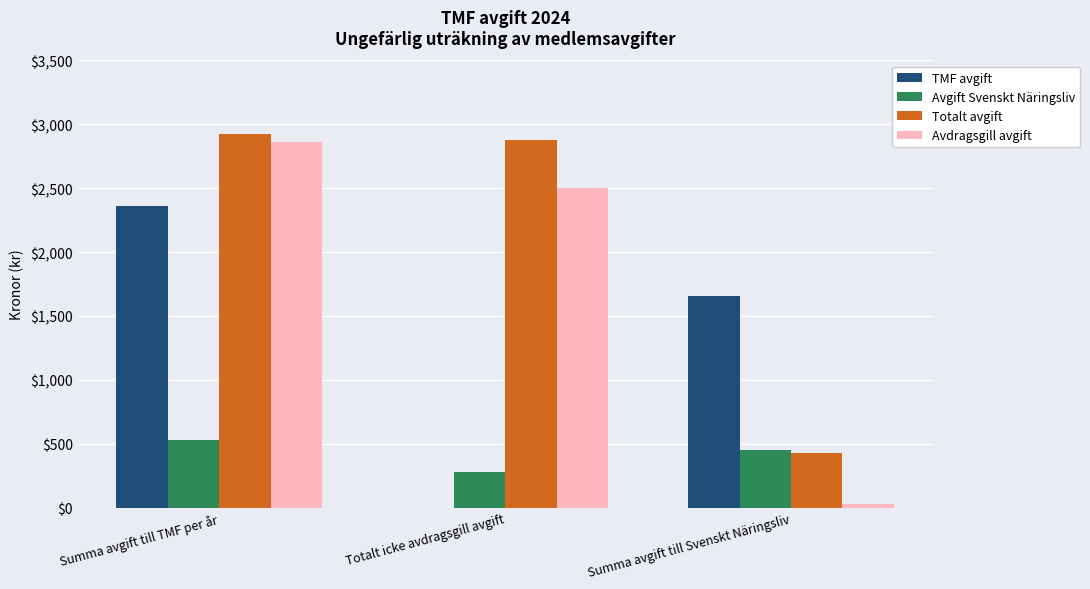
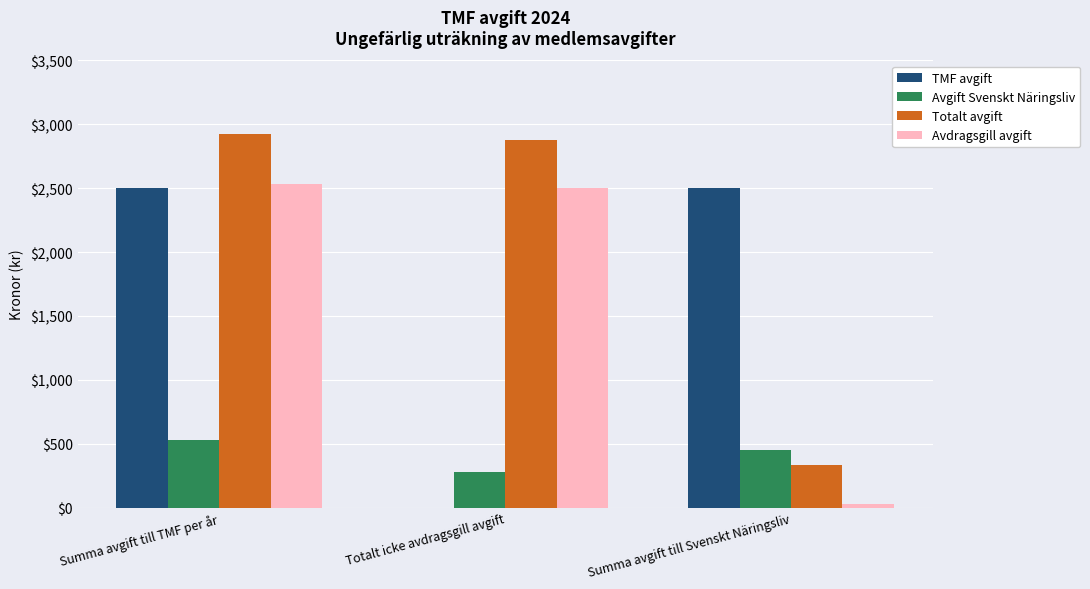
  {
    "TMF avgift": {
-     "Summa avgift till TMF per år": "$2,360",
+     "Summa avgift till TMF per år": "$2,500",
      "Totalt icke avdragsgill avgift": "$0",
-     "Summa avgift till Svenskt Näringsliv": "$1,660"
+     "Summa avgift till Svenskt Näringsliv": "$2,500"
    },
    "Avgift Svenskt Näringsliv": {
      "Summa avgift till TMF per år": "$530",
      "Totalt icke avdragsgill avgift": "$280",
      "Summa avgift till Svenskt Näringsliv": "$450"
    },
    "Totalt avgift": {
      "Summa avgift till TMF per år": "$2,930",
      "Totalt icke avdragsgill avgift": "$2,880",
-     "Summa avgift till Svenskt Näringsliv": "$430"
+     "Summa avgift till Svenskt Näringsliv": "$340"
    },
    "Avdragsgill avgift": {
-     "Summa avgift till TMF per år": "$2,860",
+     "Summa avgift till TMF per år": "$2,530",
      "Totalt icke avdragsgill avgift": "$2,500",
      "Summa avgift till Svenskt Näringsliv": "$30"
    }
  }
